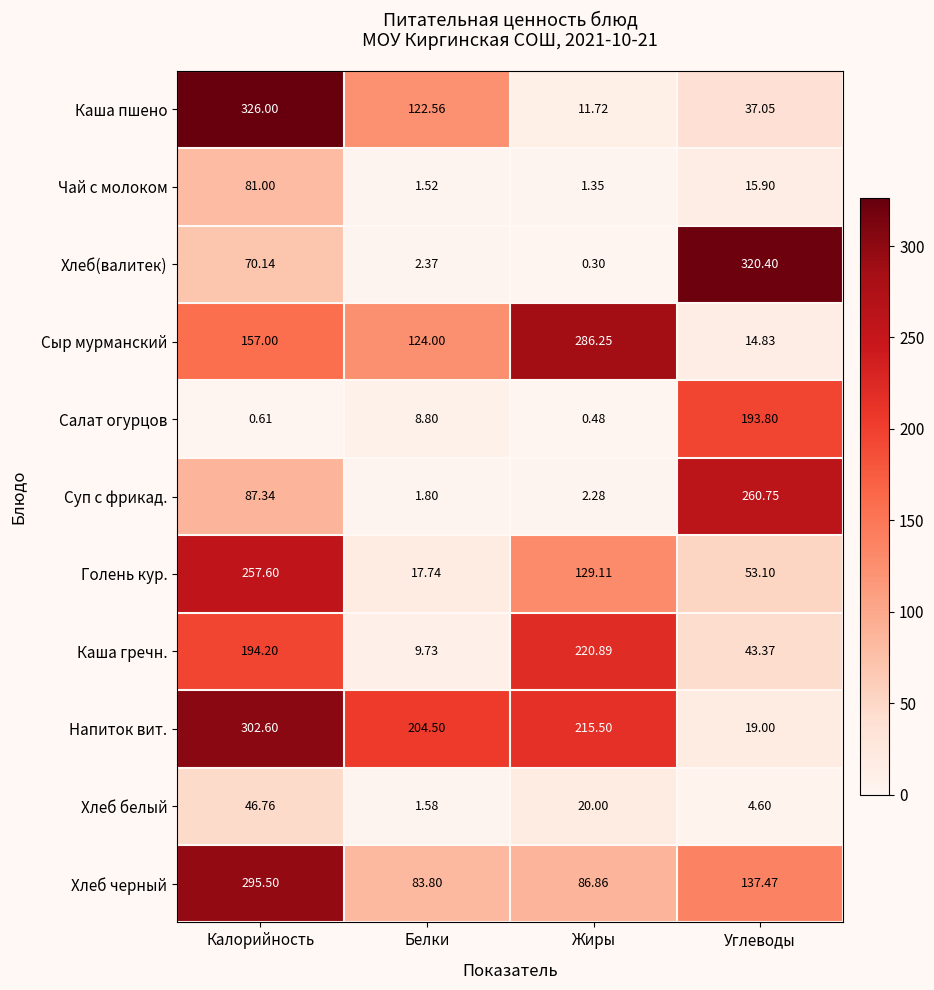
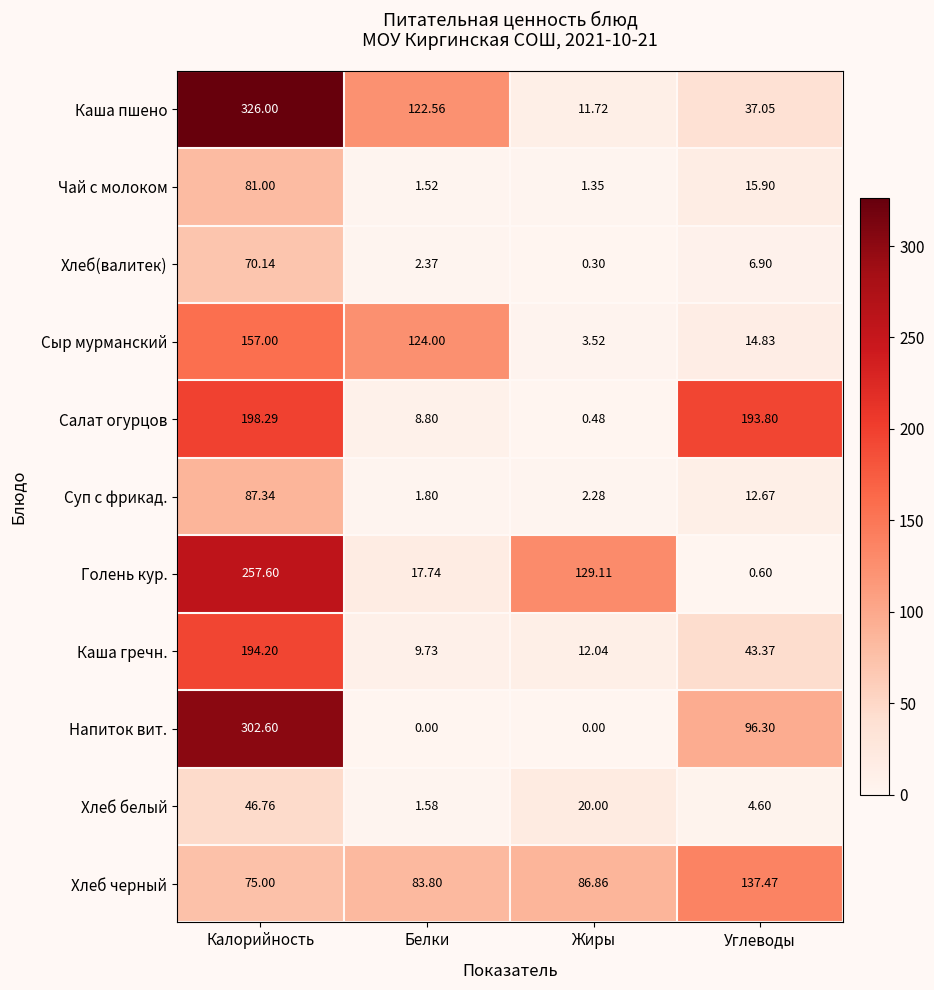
  {
    "Каша пшено": {
      "Калорийность": 326.00,
      "Белки": 122.56,
      "Жиры": 11.72,
      "Углеводы": 37.05
    },
    "Чай с молоком": {
      "Калорийность": 81.00,
      "Белки": 1.52,
      "Жиры": 1.35,
      "Углеводы": 15.90
    },
    "Хлеб(валитек)": {
      "Калорийность": 70.14,
      "Белки": 2.37,
      "Жиры": 0.30,
-     "Углеводы": 320.40
+     "Углеводы": 6.90
    },
    "Сыр мурманский": {
      "Калорийность": 157.00,
      "Белки": 124.00,
-     "Жиры": 286.25,
+     "Жиры": 3.52,
      "Углеводы": 14.83
    },
    "Салат огурцов": {
-     "Калорийность": 0.61,
+     "Калорийность": 198.29,
      "Белки": 8.80,
      "Жиры": 0.48,
      "Углеводы": 193.80
    },
    "Суп с фрикад.": {
      "Калорийность": 87.34,
      "Белки": 1.80,
      "Жиры": 2.28,
-     "Углеводы": 260.75
+     "Углеводы": 12.67
    },
    "Голень кур.": {
      "Калорийность": 257.60,
      "Белки": 17.74,
      "Жиры": 129.11,
-     "Углеводы": 53.10
+     "Углеводы": 0.60
    },
    "Каша гречн.": {
      "Калорийность": 194.20,
      "Белки": 9.73,
-     "Жиры": 220.89,
+     "Жиры": 12.04,
      "Углеводы": 43.37
    },
    "Напиток вит.": {
      "Калорийность": 302.60,
-     "Белки": 204.50,
-     "Жиры": 215.50,
-     "Углеводы": 19.00
+     "Белки": 0.00,
+     "Жиры": 0.00,
+     "Углеводы": 96.30
    },
    "Хлеб белый": {
      "Калорийность": 46.76,
      "Белки": 1.58,
      "Жиры": 20.00,
      "Углеводы": 4.60
    },
    "Хлеб черный": {
-     "Калорийность": 295.50,
+     "Калорийность": 75.00,
      "Белки": 83.80,
      "Жиры": 86.86,
      "Углеводы": 137.47
    }
  }
